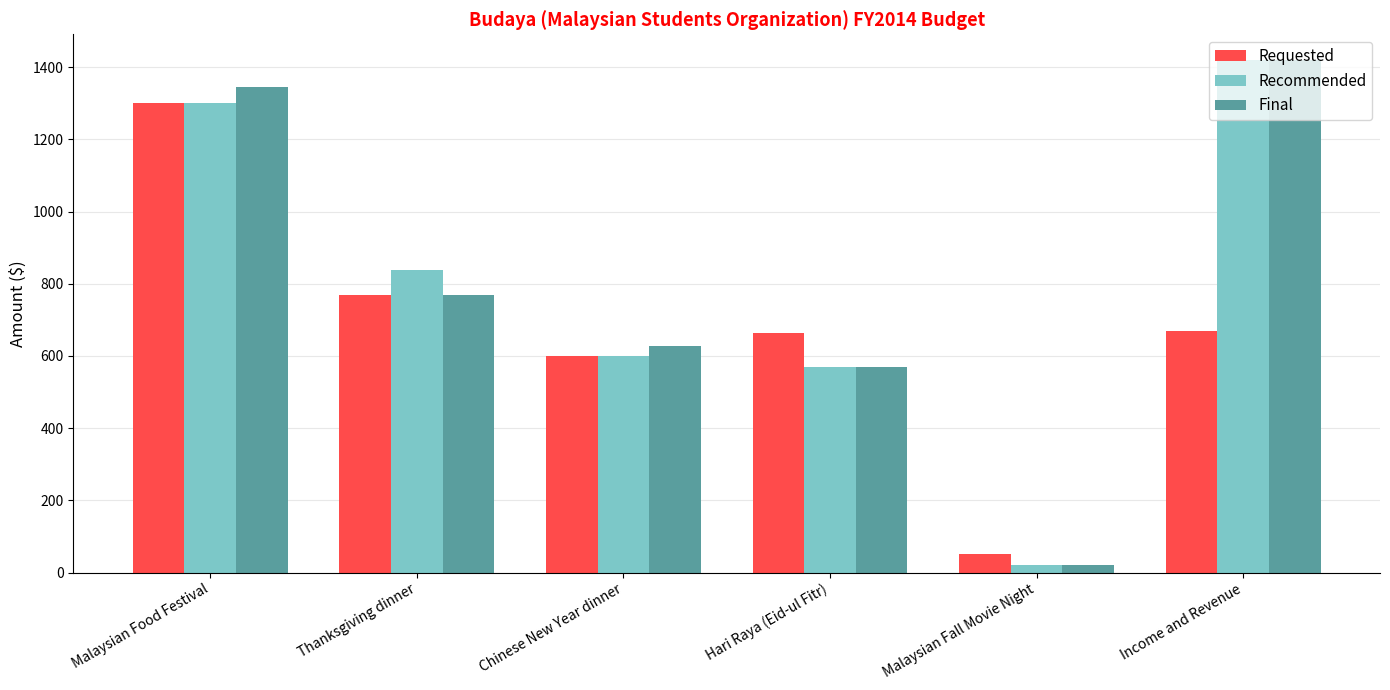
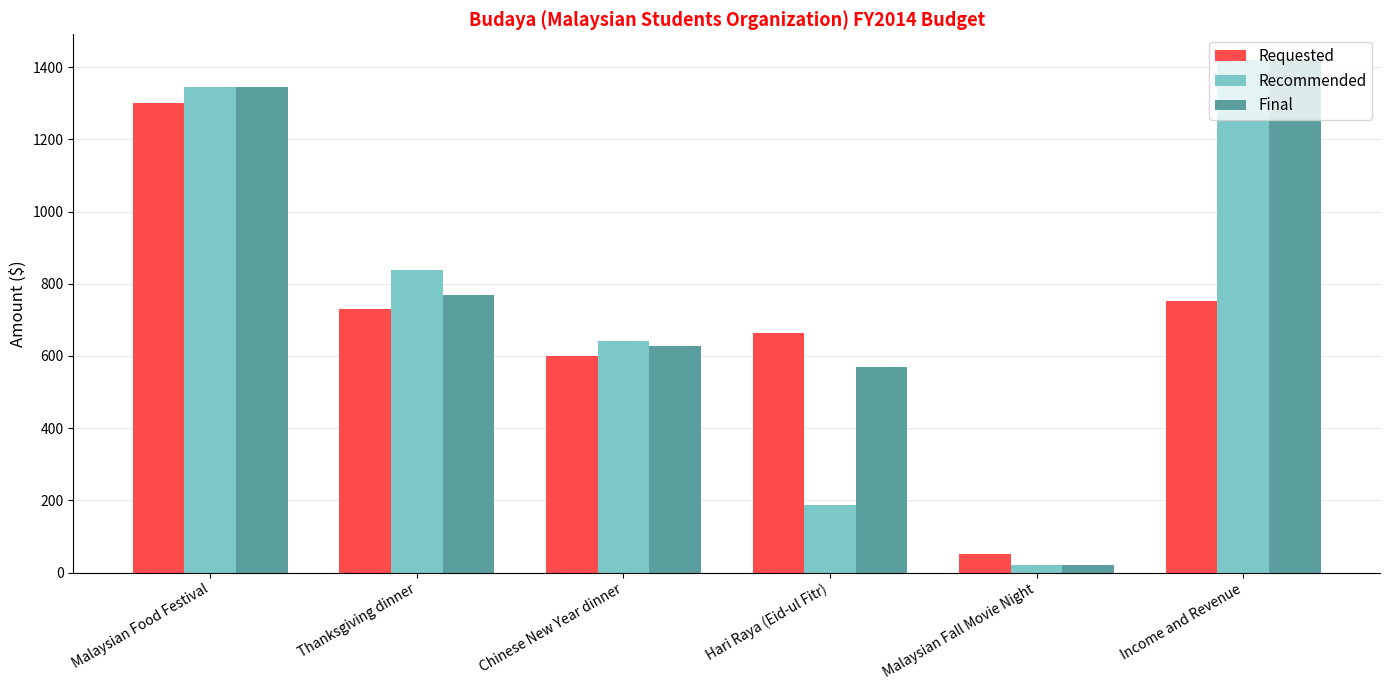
  {
    "Requested": {
      "Malaysian Food Festival": 1300,
-     "Thanksgiving dinner": 770,
+     "Thanksgiving dinner": 730,
      "Chinese New Year dinner": 600,
      "Hari Raya (Eid-ul Fitr)": 660,
      "Malaysian Fall Movie Night": 50,
-     "Income and Revenue": 670
+     "Income and Revenue": 750
    },
    "Recommended": {
-     "Malaysian Food Festival": 1300,
+     "Malaysian Food Festival": 1340,
      "Thanksgiving dinner": 840,
-     "Chinese New Year dinner": 600,
-     "Hari Raya (Eid-ul Fitr)": 570,
+     "Chinese New Year dinner": 640,
+     "Hari Raya (Eid-ul Fitr)": 190,
      "Malaysian Fall Movie Night": 20
    },
    "Final": {
      "Malaysian Food Festival": 1340,
      "Thanksgiving dinner": 770,
      "Chinese New Year dinner": 630,
      "Hari Raya (Eid-ul Fitr)": 570,
      "Malaysian Fall Movie Night": 20
    }
  }
